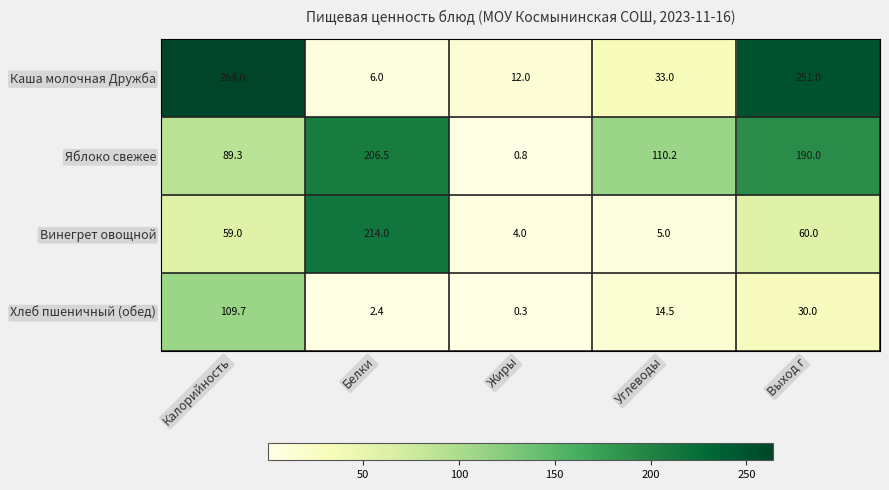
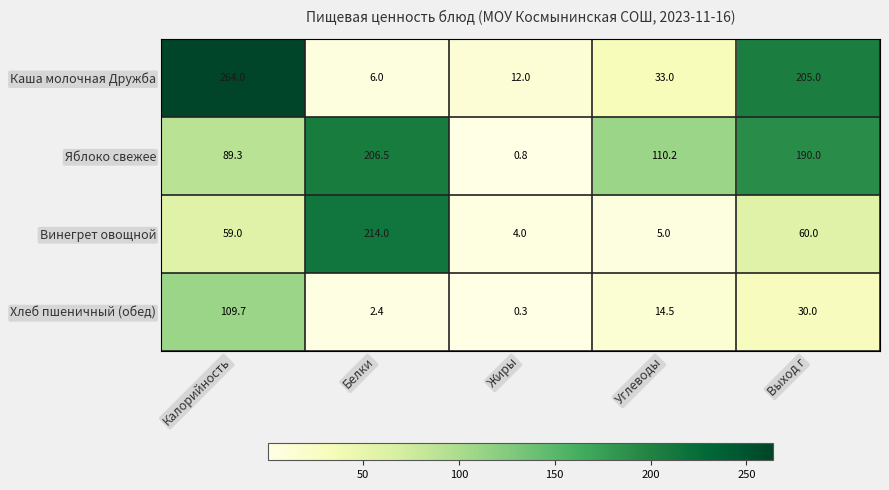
  {
    "Каша молочная Дружба": {
      "Белки": 6.0,
      "Жиры": 12.0,
      "Углеводы": 33.0,
-     "Выход г": 251.0
+     "Выход г": 205.0
    },
    "Яблоко свежее": {
      "Калорийность": 89.3,
      "Белки": 206.5,
      "Жиры": 0.8,
      "Углеводы": 110.2,
      "Выход г": 190.0
    },
    "Винегрет овощной": {
      "Калорийность": 59.0,
      "Белки": 214.0,
      "Жиры": 4.0,
      "Углеводы": 5.0,
      "Выход г": 60.0
    },
    "Хлеб пшеничный (обед)": {
      "Калорийность": 109.7,
      "Белки": 2.4,
      "Жиры": 0.3,
      "Углеводы": 14.5,
      "Выход г": 30.0
    }
  }
